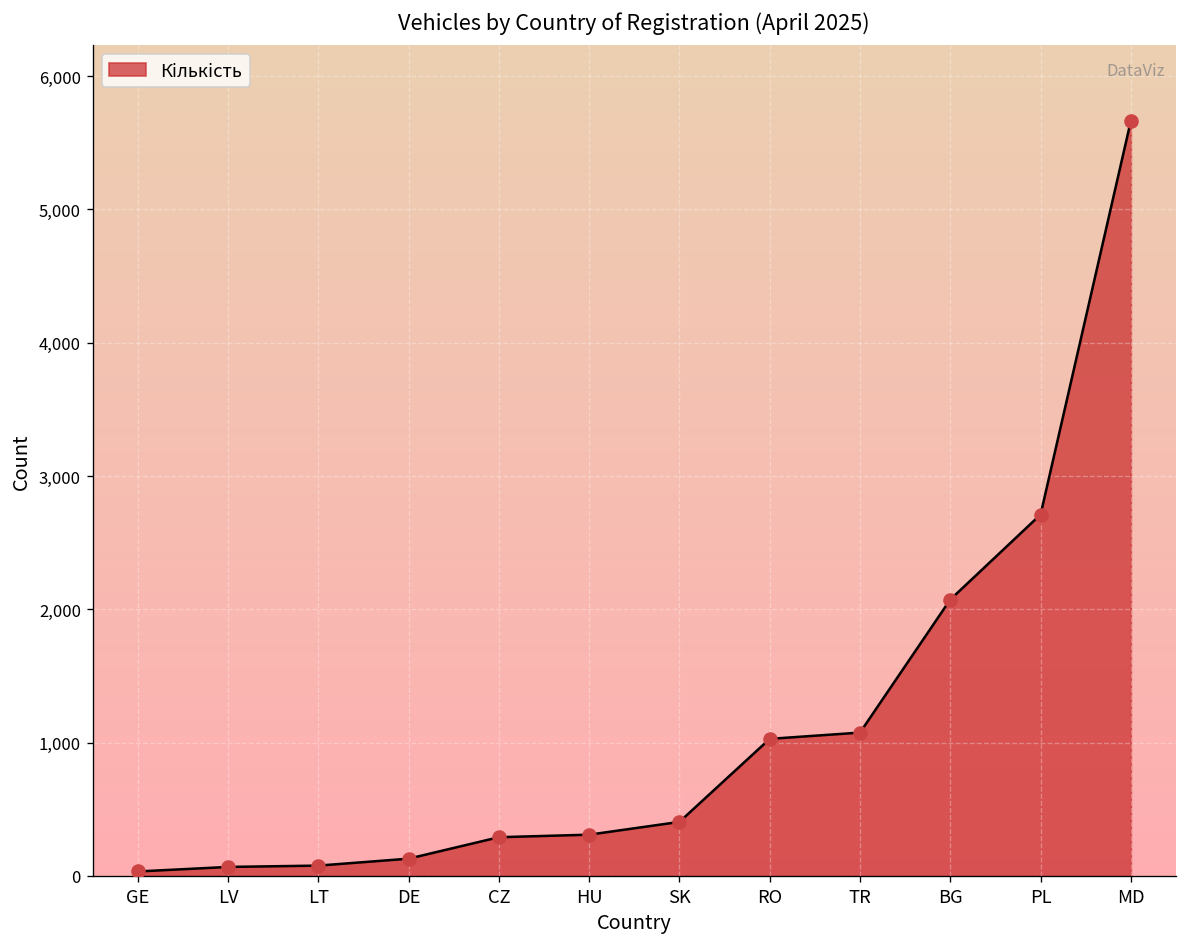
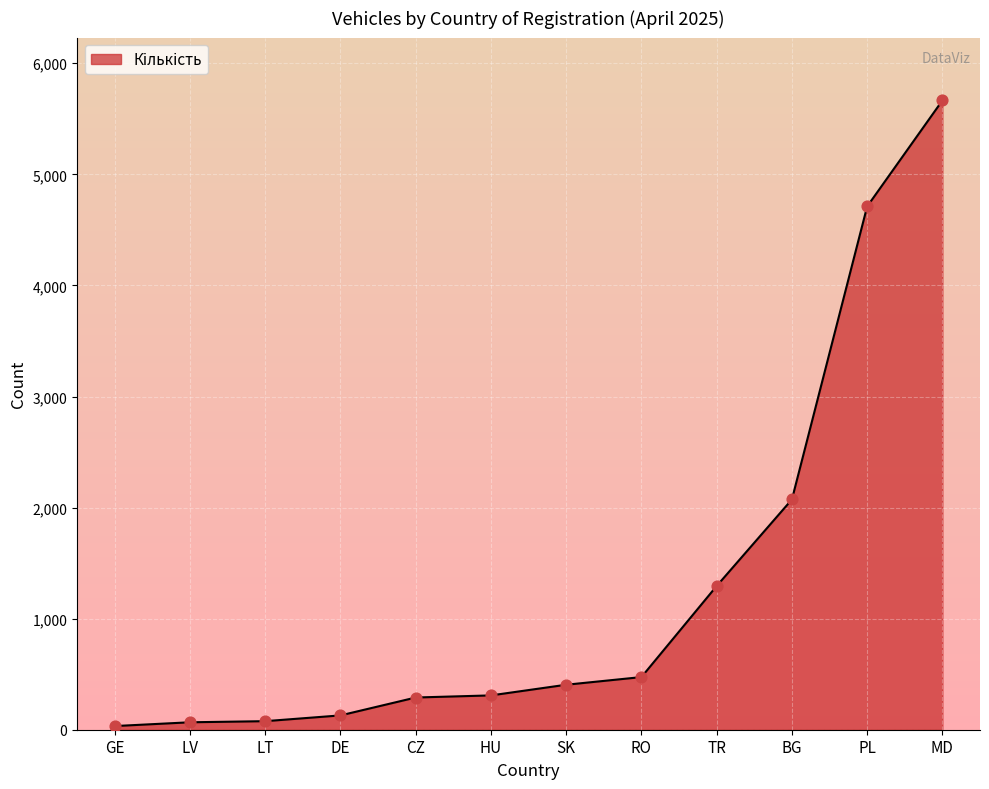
  {
    "GE": "30",
    "LV": "70",
    "LT": "80",
    "DE": "130",
    "CZ": "290",
    "HU": "310",
    "SK": "410",
-   "RO": "1,030",
-   "TR": "1,080",
+   "RO": "470",
+   "TR": "1,290",
    "BG": "2,070",
-   "PL": "2,710",
+   "PL": "4,710",
    "MD": "5,670"
  }
